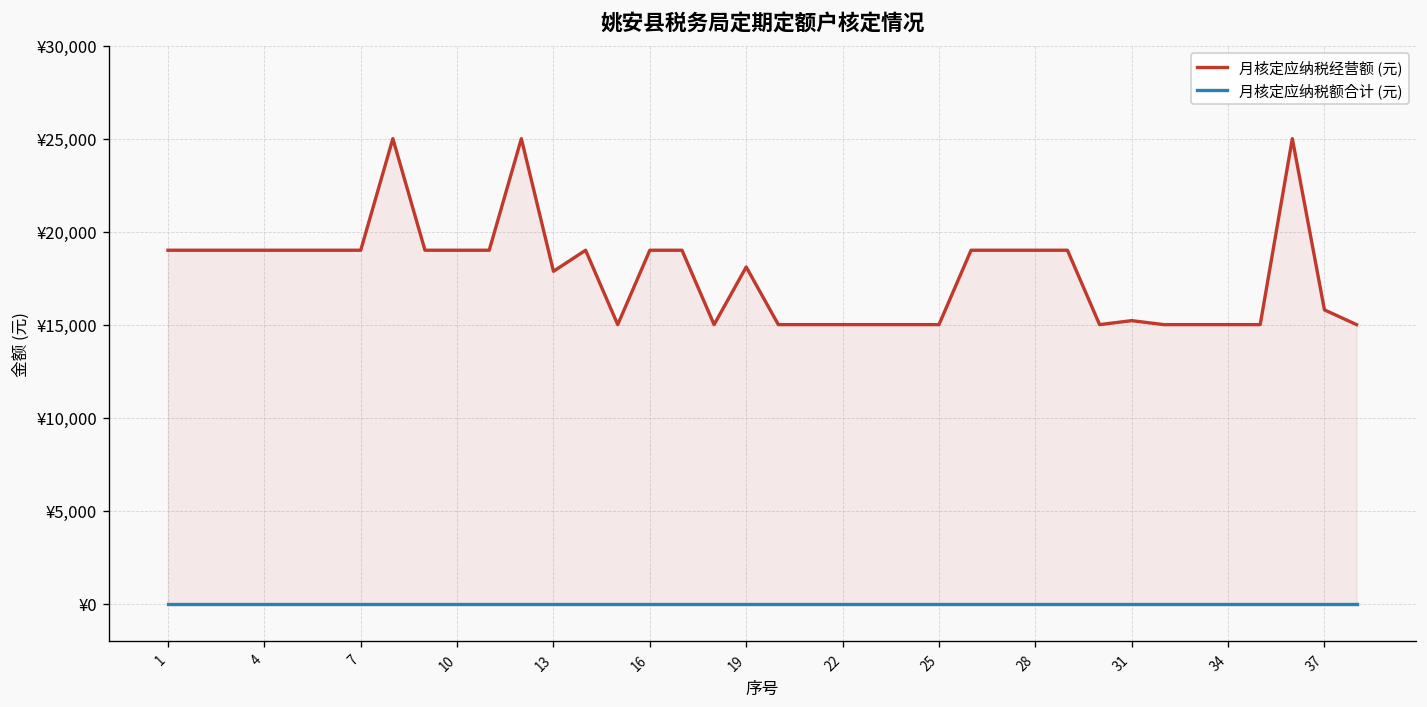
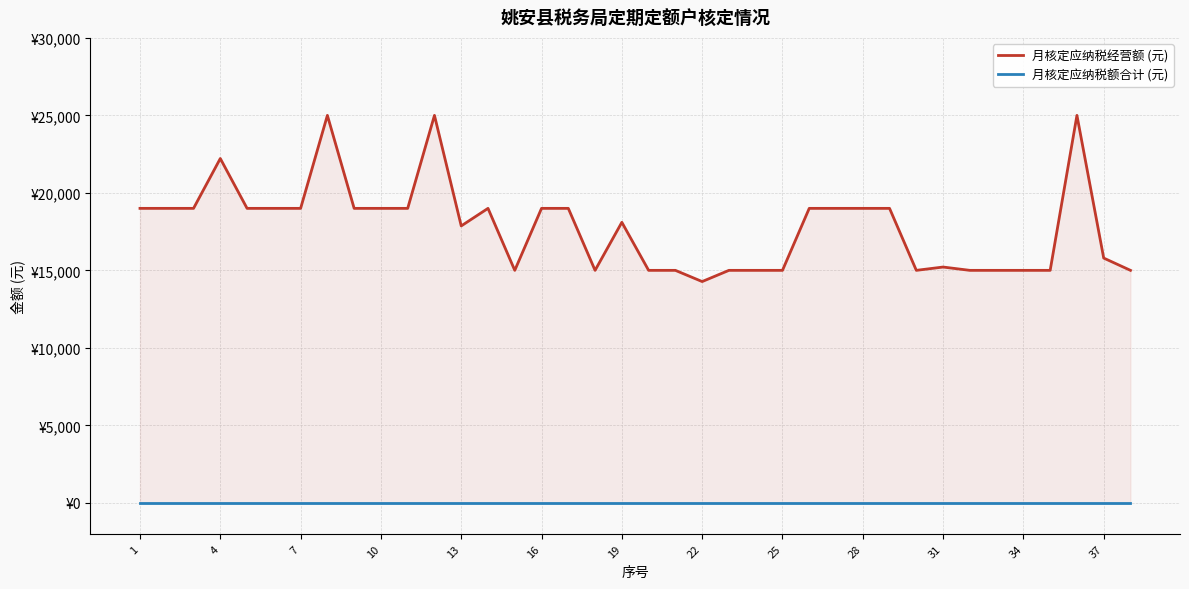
  {
    "月核定应纳税经营额 (元)": {
      "1": "¥19,000",
-     "4": "¥19,000",
+     "4": "¥22,200",
      "7": "¥19,000",
      "10": "¥19,000",
      "13": "¥17,900",
      "16": "¥19,000",
      "19": "¥18,100",
-     "22": "¥15,000",
+     "22": "¥14,300",
      "25": "¥15,000",
      "28": "¥19,000",
      "31": "¥15,200",
      "34": "¥15,000",
      "37": "¥15,800"
    },
    "月核定应纳税额合计 (元)": {
      "1": "¥0",
      "4": "¥0",
      "7": "¥0",
      "10": "¥0",
      "13": "¥0",
      "16": "¥0",
      "19": "¥0",
      "22": "¥0",
      "25": "¥0",
      "28": "¥0",
      "31": "¥0",
      "34": "¥0",
      "37": "¥0"
    }
  }
